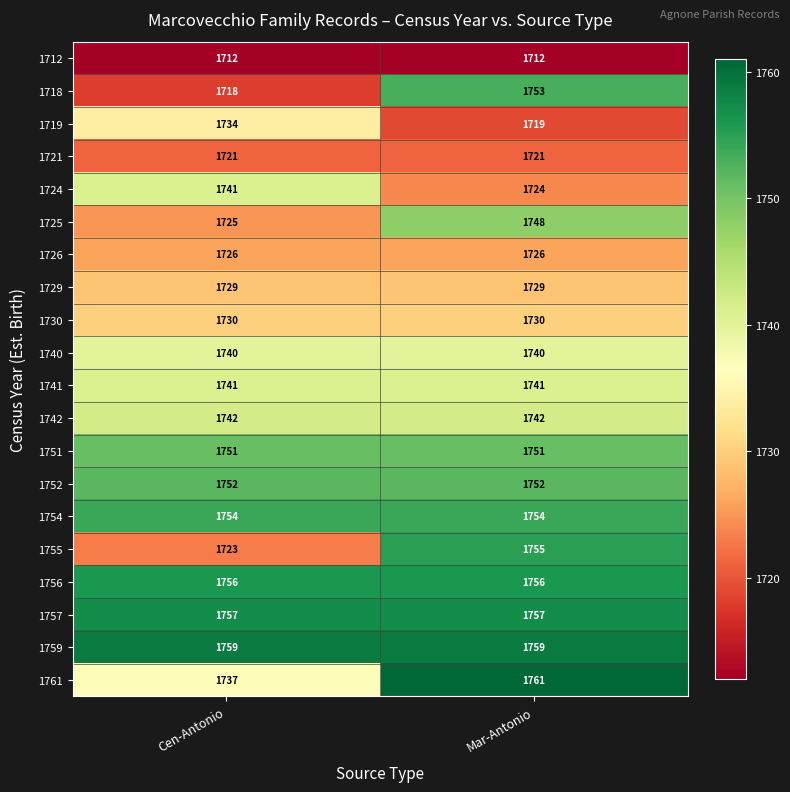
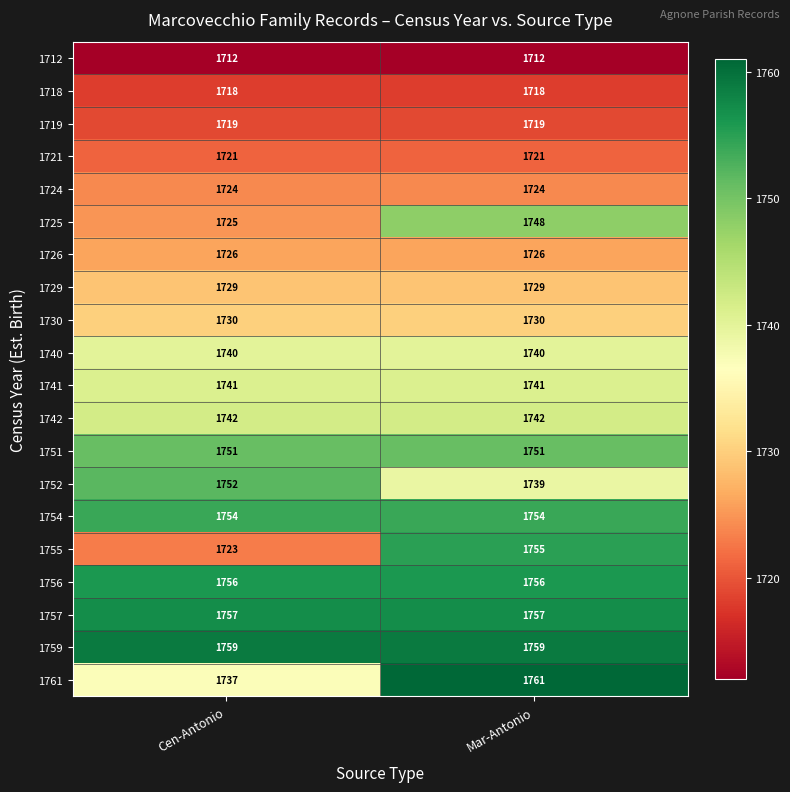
  {
    "1712": {
      "Cen-Antonio": 1712,
      "Mar-Antonio": 1712
    },
    "1718": {
      "Cen-Antonio": 1718,
-     "Mar-Antonio": 1753
+     "Mar-Antonio": 1718
    },
    "1719": {
-     "Cen-Antonio": 1734,
+     "Cen-Antonio": 1719,
      "Mar-Antonio": 1719
    },
    "1721": {
      "Cen-Antonio": 1721,
      "Mar-Antonio": 1721
    },
    "1724": {
-     "Cen-Antonio": 1741,
+     "Cen-Antonio": 1724,
      "Mar-Antonio": 1724
    },
    "1725": {
      "Cen-Antonio": 1725,
      "Mar-Antonio": 1748
    },
    "1726": {
      "Cen-Antonio": 1726,
      "Mar-Antonio": 1726
    },
    "1729": {
      "Cen-Antonio": 1729,
      "Mar-Antonio": 1729
    },
    "1730": {
      "Cen-Antonio": 1730,
      "Mar-Antonio": 1730
    },
    "1740": {
      "Cen-Antonio": 1740,
      "Mar-Antonio": 1740
    },
    "1741": {
      "Cen-Antonio": 1741,
      "Mar-Antonio": 1741
    },
    "1742": {
      "Cen-Antonio": 1742,
      "Mar-Antonio": 1742
    },
    "1751": {
      "Cen-Antonio": 1751,
      "Mar-Antonio": 1751
    },
    "1752": {
      "Cen-Antonio": 1752,
-     "Mar-Antonio": 1752
+     "Mar-Antonio": 1739
    },
    "1754": {
      "Cen-Antonio": 1754,
      "Mar-Antonio": 1754
    },
    "1755": {
      "Cen-Antonio": 1723,
      "Mar-Antonio": 1755
    },
    "1756": {
      "Cen-Antonio": 1756,
      "Mar-Antonio": 1756
    },
    "1757": {
      "Cen-Antonio": 1757,
      "Mar-Antonio": 1757
    },
    "1759": {
      "Cen-Antonio": 1759,
      "Mar-Antonio": 1759
    },
    "1761": {
      "Cen-Antonio": 1737,
      "Mar-Antonio": 1761
    }
  }
